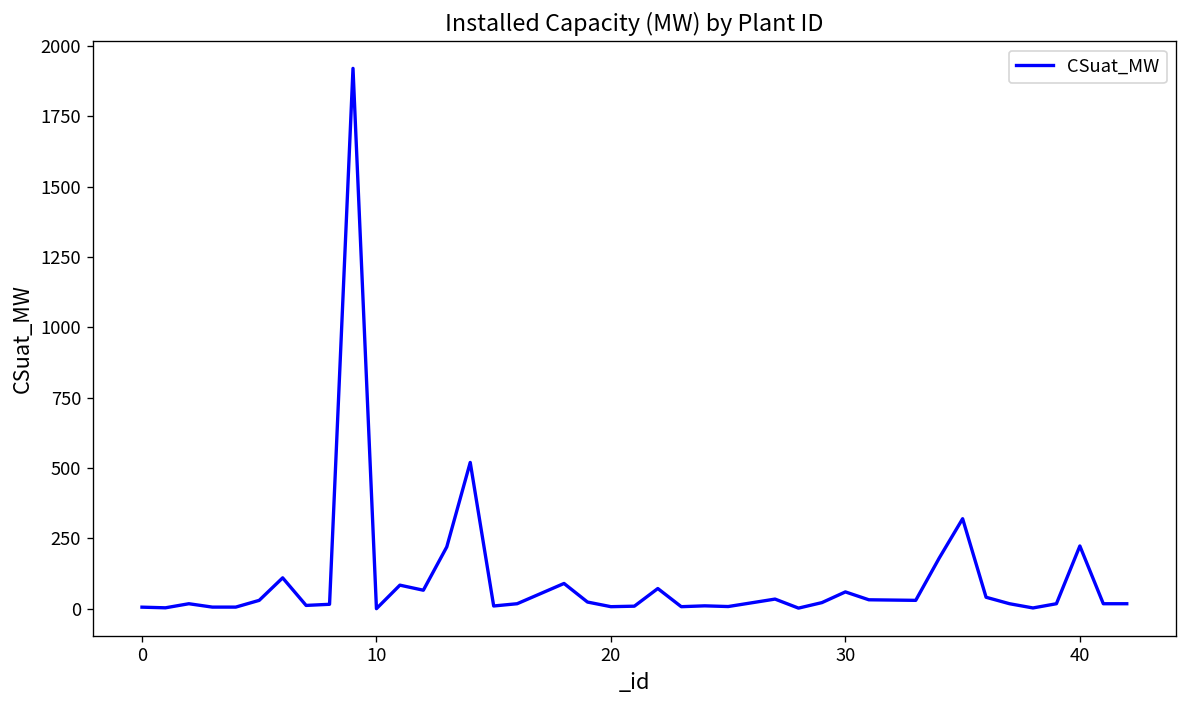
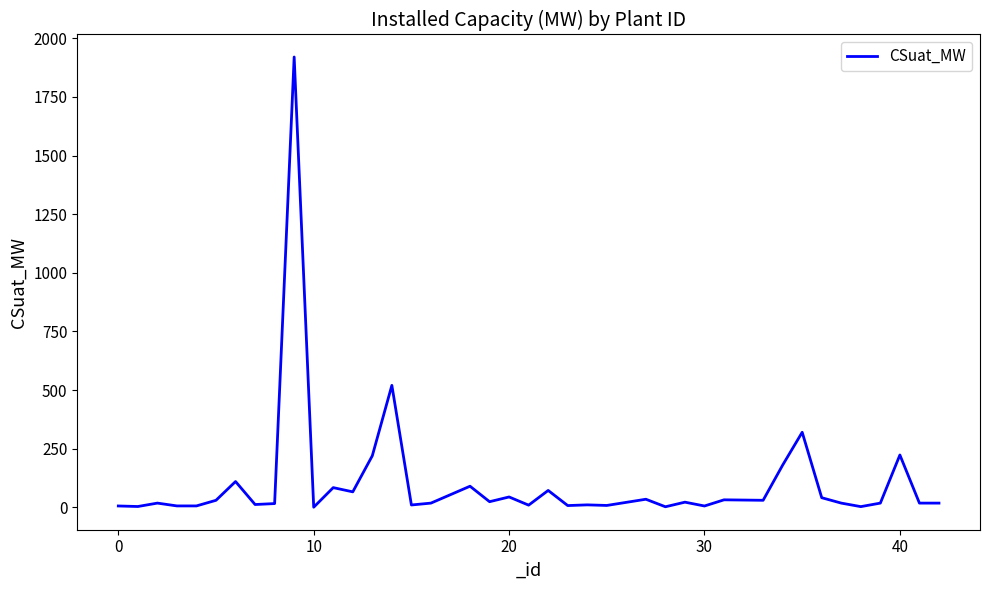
  {
    "0": 10,
    "10": 0,
-   "20": 10,
-   "30": 60,
+   "20": 40,
+   "30": 10,
    "40": 220
  }
